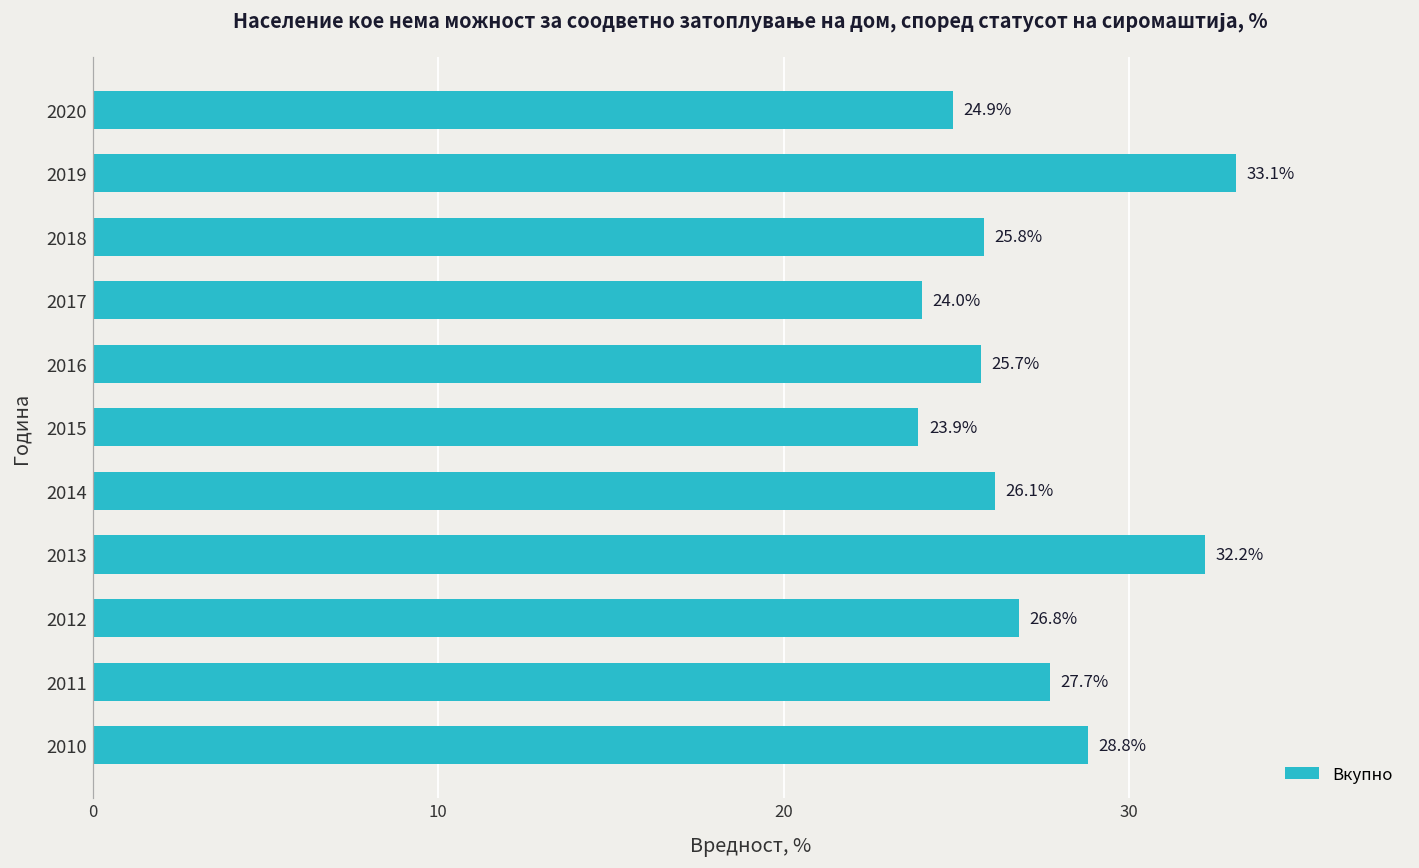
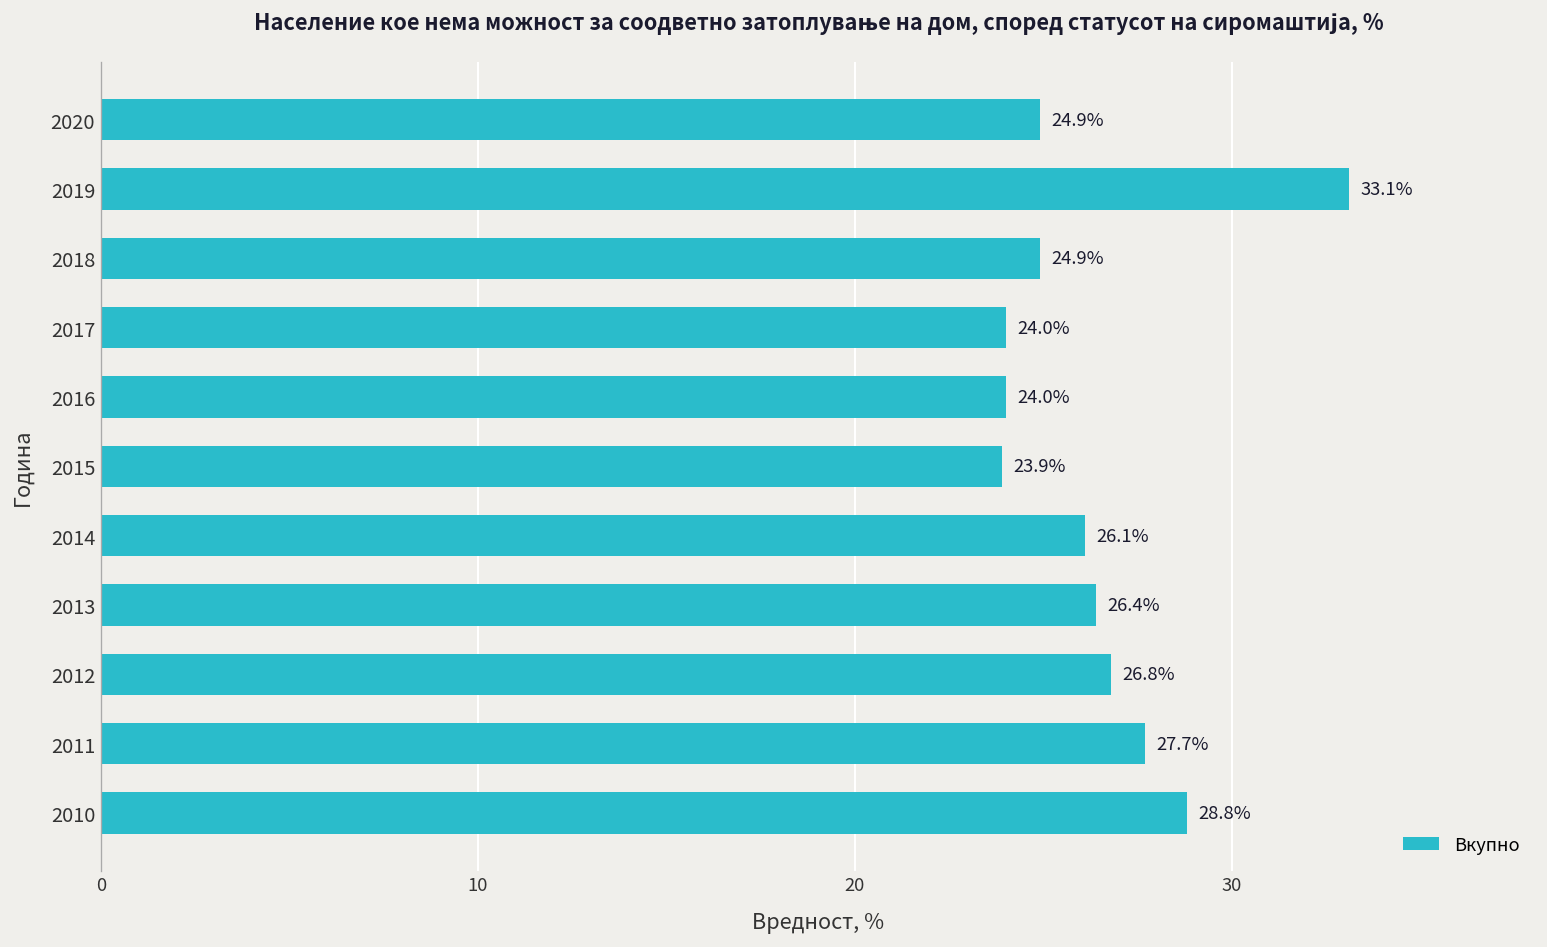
  {
    "2020": "24.9%",
    "2019": "33.1%",
-   "2018": "25.8%",
+   "2018": "24.9%",
    "2017": "24.0%",
-   "2016": "25.7%",
+   "2016": "24.0%",
    "2015": "23.9%",
    "2014": "26.1%",
-   "2013": "32.2%",
+   "2013": "26.4%",
    "2012": "26.8%",
    "2011": "27.7%",
    "2010": "28.8%"
  }
